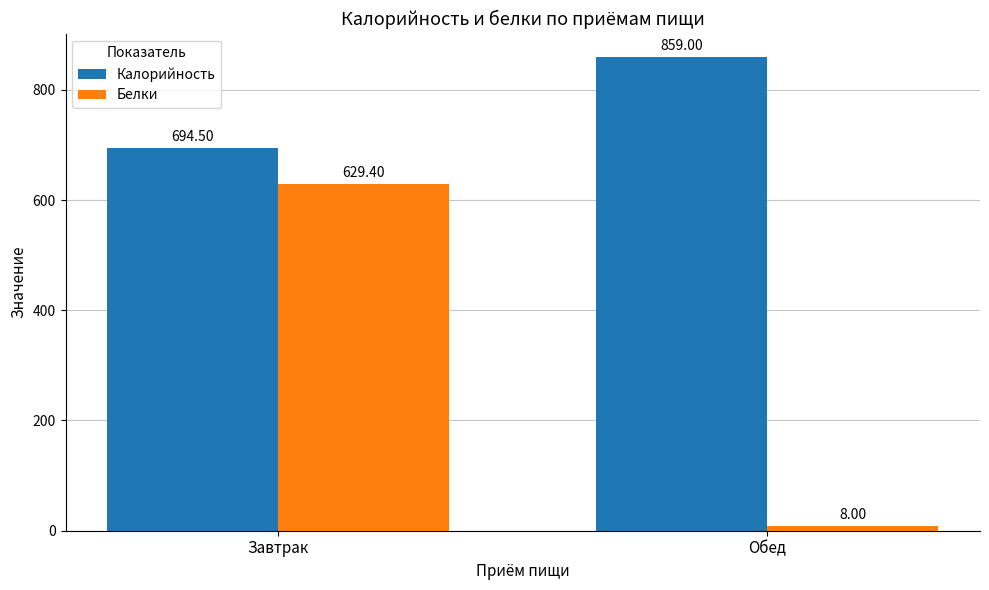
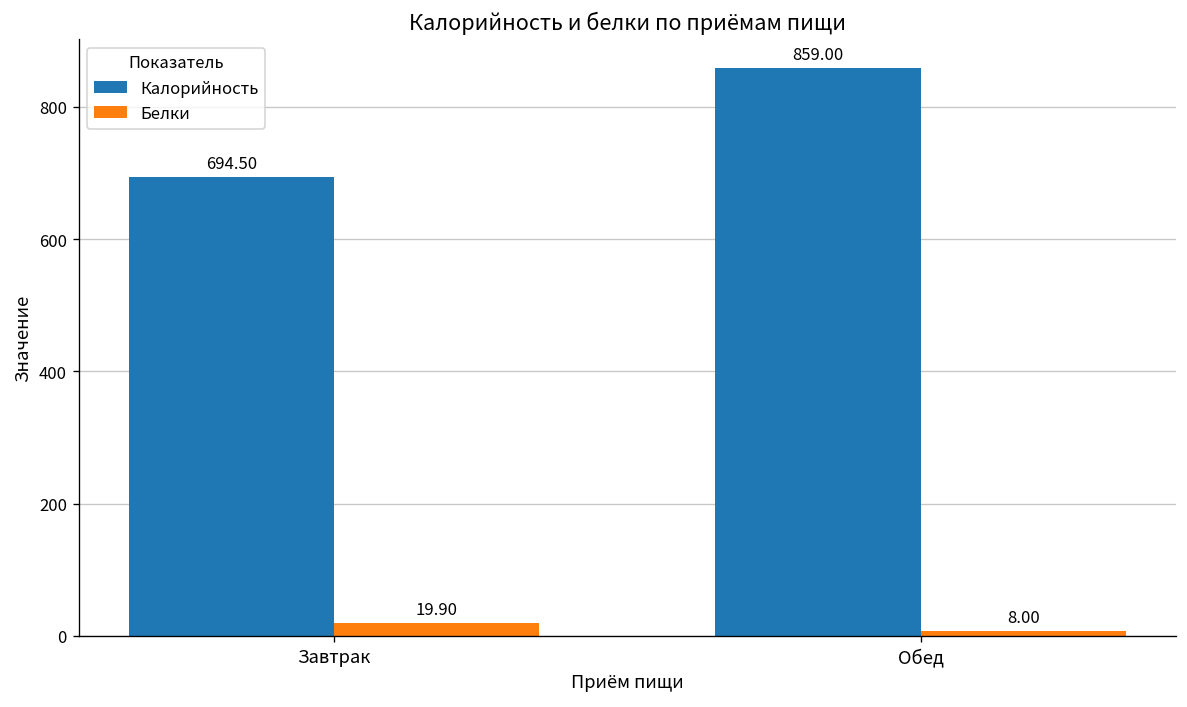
  {
    "Калорийность": {
      "Завтрак": 694.50,
      "Обед": 859.00
    },
    "Белки": {
-     "Завтрак": 629.40,
+     "Завтрак": 19.90,
      "Обед": 8.00
    }
  }
